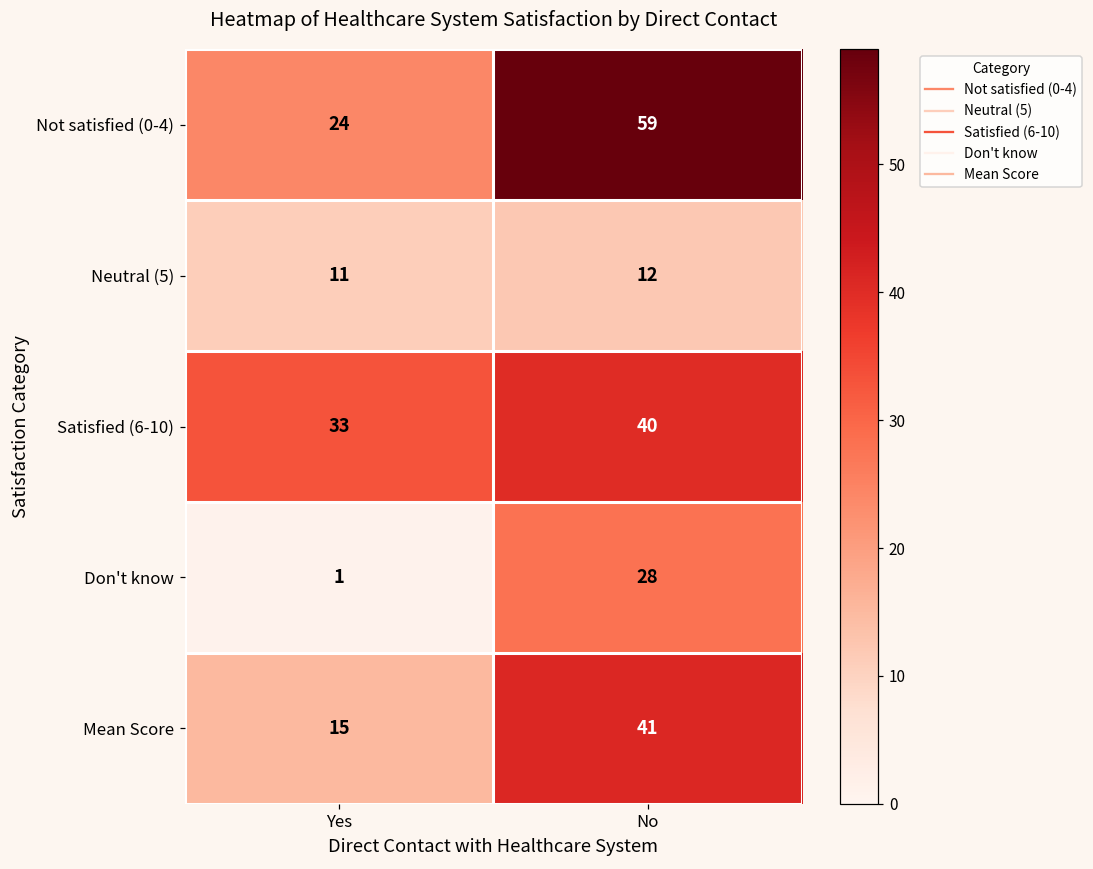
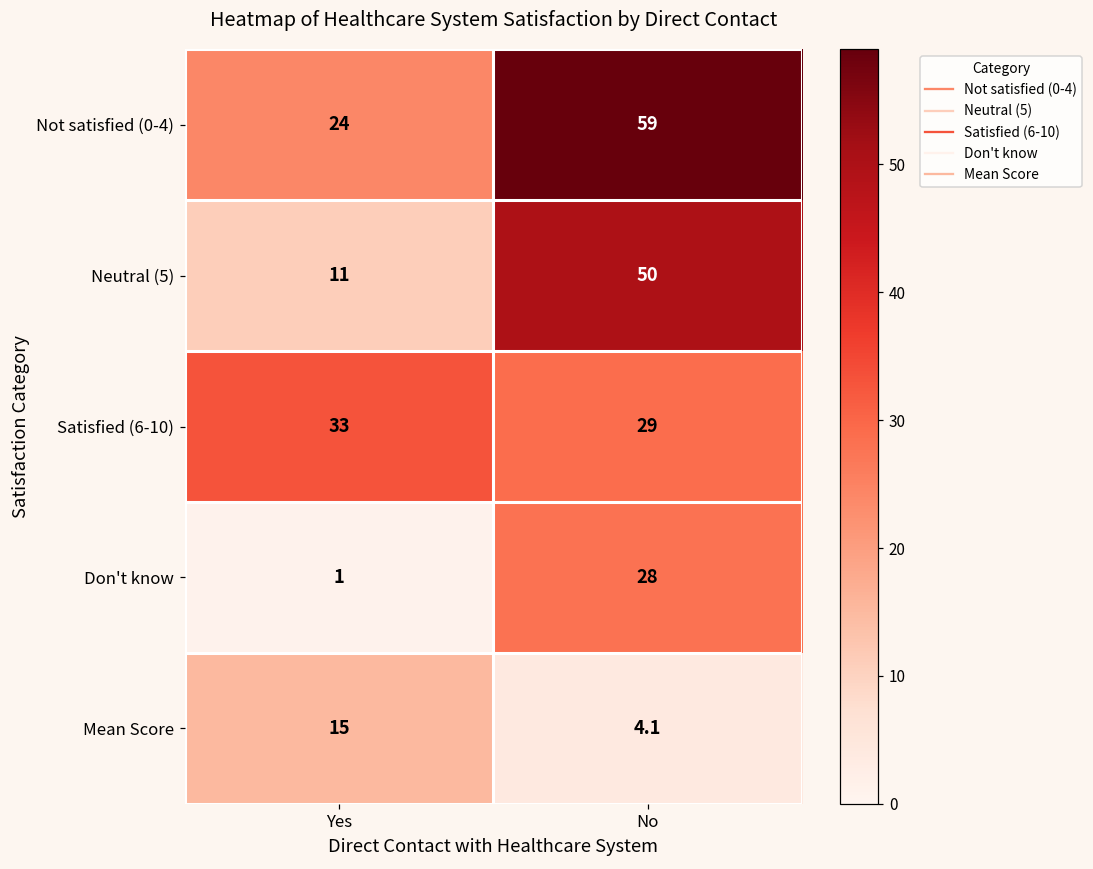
  {
    "Not satisfied (0-4)": {
      "Yes": 24,
      "No": 59
    },
    "Neutral (5)": {
      "Yes": 11,
-     "No": 12
+     "No": 50
    },
    "Satisfied (6-10)": {
      "Yes": 33,
-     "No": 40
+     "No": 29
    },
    "Don't know": {
      "Yes": 1,
      "No": 28
    },
    "Mean Score": {
      "Yes": 15,
-     "No": 41
+     "No": 4.1
    }
  }
